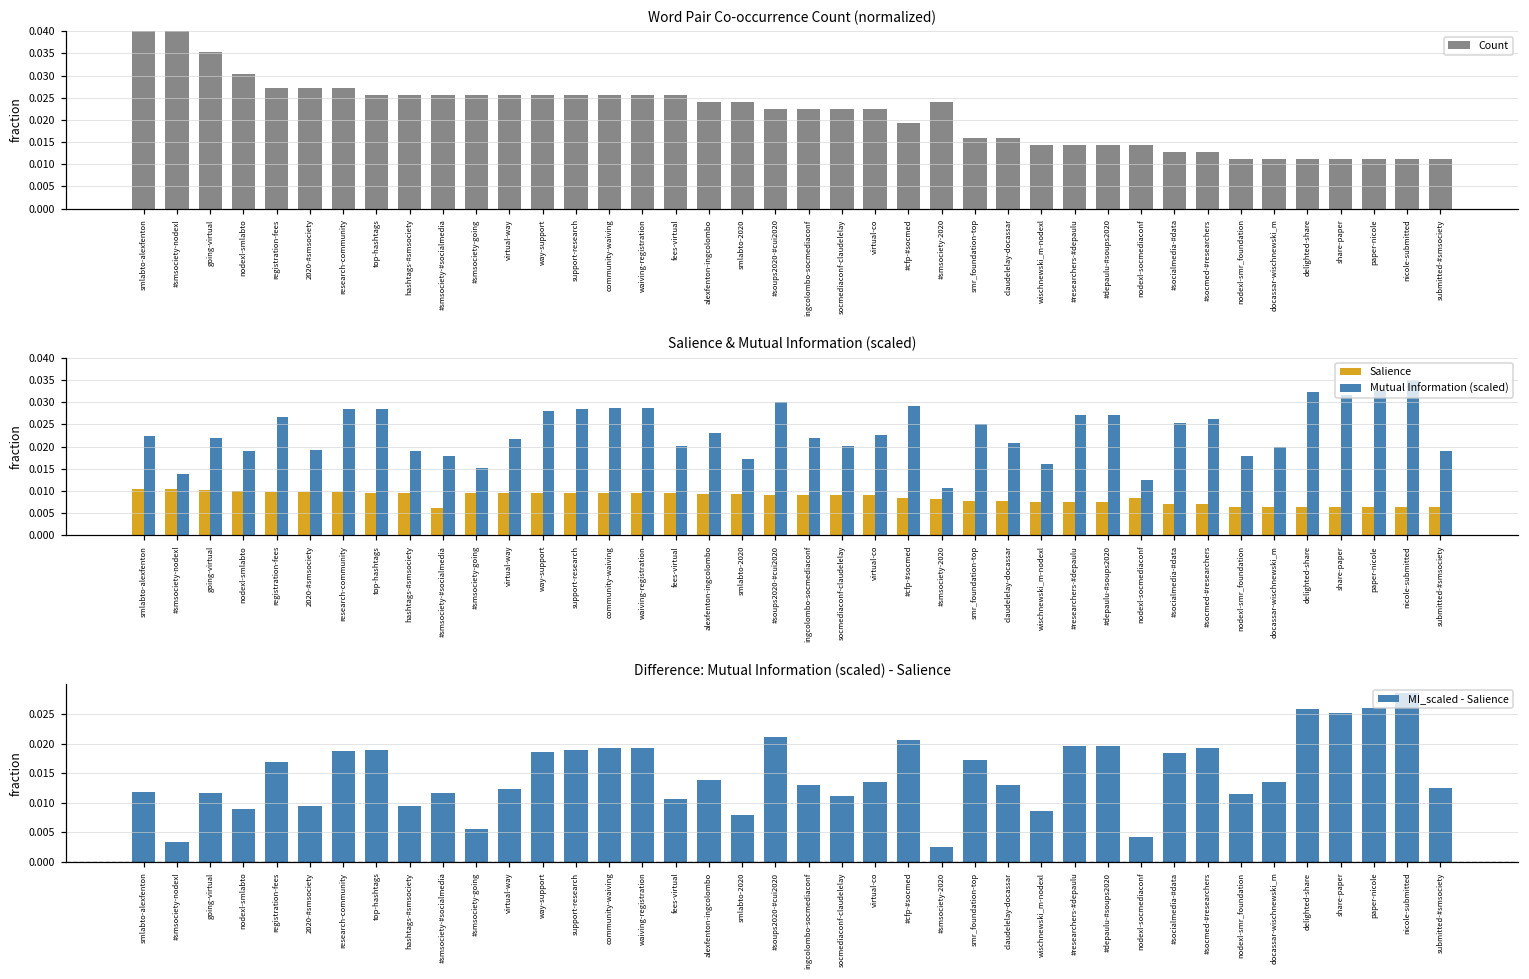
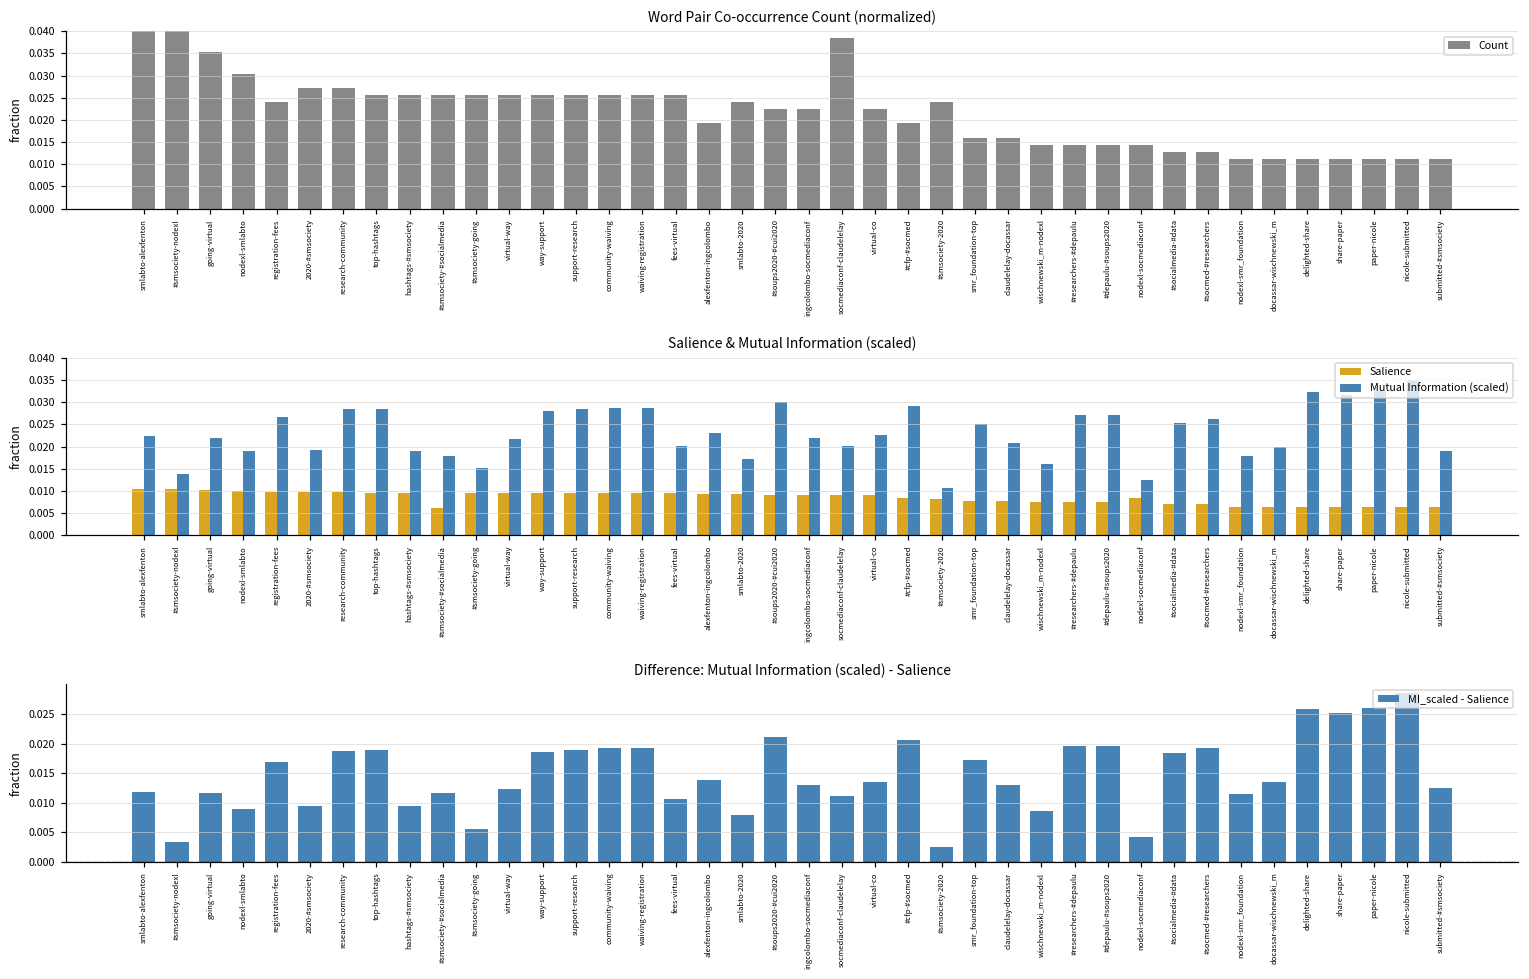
  {
    "Word Pair Co-occurrence Count (normalized)": {
      "smlabto-alexfenton": 0.040,
      "#smsociety-nodexl": 0.040,
      "going-virtual": 0.035,
      "nodexl-smlabto": 0.030,
-     "registration-fees": 0.027,
+     "registration-fees": 0.024,
      "2020-#smsociety": 0.027,
      "research-community": 0.027,
      "top-hashtags": 0.026,
      "hashtags-#smsociety": 0.026,
      "#smsociety-#socialmedia": 0.026,
      "#smsociety-going": 0.026,
      "virtual-way": 0.026,
      "way-support": 0.026,
      "support-research": 0.026,
      "community-waiving": 0.026,
      "waiving-registration": 0.026,
      "fees-virtual": 0.026,
-     "alexfenton-ingcolombo": 0.024,
+     "alexfenton-ingcolombo": 0.019,
      "smlabto-2020": 0.024,
      "#soups2020-#cui2020": 0.022,
      "ingcolombo-socmediaconf": 0.022,
-     "socmediaconf-claudelelay": 0.022,
+     "socmediaconf-claudelelay": 0.038,
      "virtual-co": 0.022,
      "#cfp-#socmed": 0.019,
      "#smsociety-2020": 0.024,
      "smr_foundation-top": 0.016,
      "claudelelay-docassar": 0.016,
      "wischnewski_m-nodexl": 0.014,
      "#researchers-#depaulu": 0.014,
      "#depaulu-#soups2020": 0.014,
      "nodexl-socmediaconf": 0.014,
      "#socialmedia-#data": 0.013,
      "#socmed-#researchers": 0.013,
      "nodexl-smr_foundation": 0.011,
      "docassar-wischnewski_m": 0.011,
      "delighted-share": 0.011,
      "share-paper": 0.011,
      "paper-nicole": 0.011,
      "nicole-submitted": 0.011,
      "submitted-#smsociety": 0.011
    },
    "Salience & Mutual Information (scaled)": {
      "Salience": {
        "smlabto-alexfenton": 0.010,
        "#smsociety-nodexl": 0.010,
        "going-virtual": 0.010,
        "nodexl-smlabto": 0.010,
        "registration-fees": 0.010,
        "2020-#smsociety": 0.010,
        "research-community": 0.010,
        "top-hashtags": 0.010,
        "hashtags-#smsociety": 0.010,
        "#smsociety-#socialmedia": 0.006,
        "#smsociety-going": 0.010,
        "virtual-way": 0.010,
        "way-support": 0.010,
        "support-research": 0.010,
        "community-waiving": 0.010,
        "waiving-registration": 0.010,
        "fees-virtual": 0.010,
        "alexfenton-ingcolombo": 0.009,
        "smlabto-2020": 0.009,
        "#soups2020-#cui2020": 0.009,
        "ingcolombo-socmediaconf": 0.009,
        "socmediaconf-claudelelay": 0.009,
        "virtual-co": 0.009,
        "#cfp-#socmed": 0.008,
        "#smsociety-2020": 0.008,
        "smr_foundation-top": 0.008,
        "claudelelay-docassar": 0.008,
        "wischnewski_m-nodexl": 0.007,
        "#researchers-#depaulu": 0.007,
        "#depaulu-#soups2020": 0.007,
        "nodexl-socmediaconf": 0.008,
        "#socialmedia-#data": 0.007,
        "#socmed-#researchers": 0.007,
        "nodexl-smr_foundation": 0.006,
        "docassar-wischnewski_m": 0.006,
        "delighted-share": 0.006,
        "share-paper": 0.006,
        "paper-nicole": 0.006,
        "nicole-submitted": 0.006,
        "submitted-#smsociety": 0.006
      },
      "Mutual Information (scaled)": {
        "smlabto-alexfenton": 0.022,
        "#smsociety-nodexl": 0.014,
        "going-virtual": 0.022,
        "nodexl-smlabto": 0.019,
        "registration-fees": 0.027,
        "2020-#smsociety": 0.019,
        "research-community": 0.028,
        "top-hashtags": 0.028,
        "hashtags-#smsociety": 0.019,
        "#smsociety-#socialmedia": 0.018,
        "#smsociety-going": 0.015,
        "virtual-way": 0.022,
        "way-support": 0.028,
        "support-research": 0.028,
        "community-waiving": 0.029,
        "waiving-registration": 0.029,
        "fees-virtual": 0.020,
        "alexfenton-ingcolombo": 0.023,
        "smlabto-2020": 0.017,
        "#soups2020-#cui2020": 0.030,
        "ingcolombo-socmediaconf": 0.022,
        "socmediaconf-claudelelay": 0.020,
        "virtual-co": 0.023,
        "#cfp-#socmed": 0.029,
        "#smsociety-2020": 0.011,
        "smr_foundation-top": 0.025,
        "claudelelay-docassar": 0.021,
        "wischnewski_m-nodexl": 0.016,
        "#researchers-#depaulu": 0.027,
        "#depaulu-#soups2020": 0.027,
        "nodexl-socmediaconf": 0.013,
        "#socialmedia-#data": 0.025,
        "#socmed-#researchers": 0.026,
        "nodexl-smr_foundation": 0.018,
        "docassar-wischnewski_m": 0.020,
        "delighted-share": 0.032,
        "submitted-#smsociety": 0.019
      }
    },
    "Difference: Mutual Information (scaled) - Salience": {
      "smlabto-alexfenton": 0.012,
      "#smsociety-nodexl": 0.003,
      "going-virtual": 0.012,
      "nodexl-smlabto": 0.009,
      "registration-fees": 0.017,
      "2020-#smsociety": 0.009,
      "research-community": 0.019,
      "top-hashtags": 0.019,
      "hashtags-#smsociety": 0.009,
      "#smsociety-#socialmedia": 0.012,
      "#smsociety-going": 0.006,
      "virtual-way": 0.012,
      "way-support": 0.018,
      "support-research": 0.019,
      "community-waiving": 0.019,
      "waiving-registration": 0.019,
      "fees-virtual": 0.011,
      "alexfenton-ingcolombo": 0.014,
      "smlabto-2020": 0.008,
      "#soups2020-#cui2020": 0.021,
      "ingcolombo-socmediaconf": 0.013,
      "socmediaconf-claudelelay": 0.011,
      "virtual-co": 0.014,
      "#cfp-#socmed": 0.021,
      "#smsociety-2020": 0.002,
      "smr_foundation-top": 0.017,
      "claudelelay-docassar": 0.013,
      "wischnewski_m-nodexl": 0.009,
      "#researchers-#depaulu": 0.020,
      "#depaulu-#soups2020": 0.020,
      "nodexl-socmediaconf": 0.004,
      "#socialmedia-#data": 0.018,
      "#socmed-#researchers": 0.019,
      "nodexl-smr_foundation": 0.011,
      "docassar-wischnewski_m": 0.013,
      "delighted-share": 0.026,
      "share-paper": 0.025,
      "submitted-#smsociety": 0.012
    }
  }
